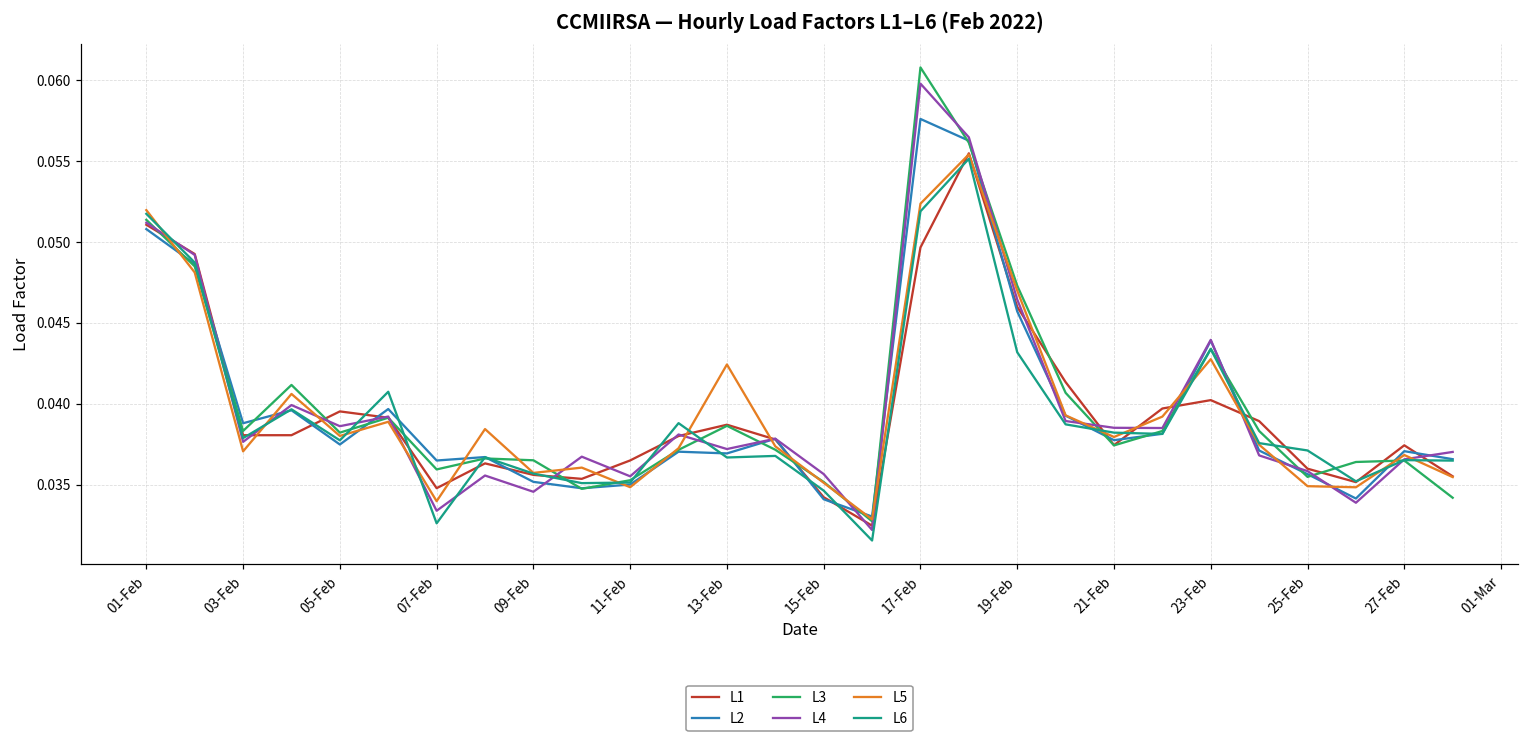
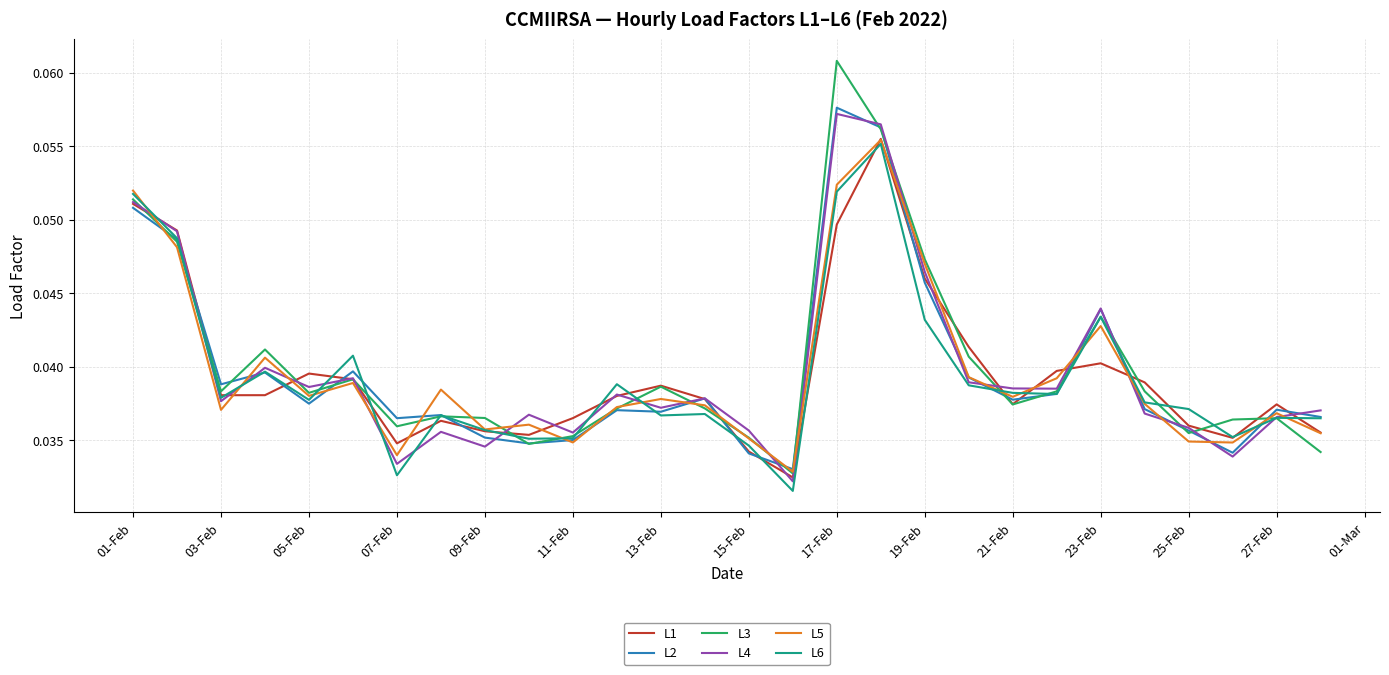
  {
    "L1": {
      "03-Feb": 0.0381,
      "05-Feb": 0.0395,
      "07-Feb": 0.0348,
      "11-Feb": 0.0365,
      "17-Feb": 0.0497,
      "19-Feb": 0.0460,
      "23-Feb": 0.0402,
      "27-Feb": 0.0374
    },
    "L2": {
      "01-Feb": 0.0508,
      "03-Feb": 0.0388,
      "05-Feb": 0.0375,
      "07-Feb": 0.0365,
      "09-Feb": 0.0352,
      "13-Feb": 0.0369,
      "17-Feb": 0.0576,
      "19-Feb": 0.0457,
      "21-Feb": 0.0377,
      "27-Feb": 0.0371
    },
    "L4": {
      "03-Feb": 0.0376,
      "05-Feb": 0.0386,
      "07-Feb": 0.0334,
      "09-Feb": 0.0346,
      "11-Feb": 0.0355,
      "13-Feb": 0.0372,
      "15-Feb": 0.0357,
-     "17-Feb": 0.0598,
+     "17-Feb": 0.0572,
      "19-Feb": 0.0464,
      "21-Feb": 0.0385
    },
    "L5": {
      "01-Feb": 0.0520,
      "03-Feb": 0.0371,
      "05-Feb": 0.0380,
      "07-Feb": 0.0340,
-     "13-Feb": 0.0424,
+     "13-Feb": 0.0378,
      "17-Feb": 0.0524,
      "19-Feb": 0.0470,
      "21-Feb": 0.0379,
      "23-Feb": 0.0428,
      "25-Feb": 0.0349,
      "27-Feb": 0.0368
    }
  }
